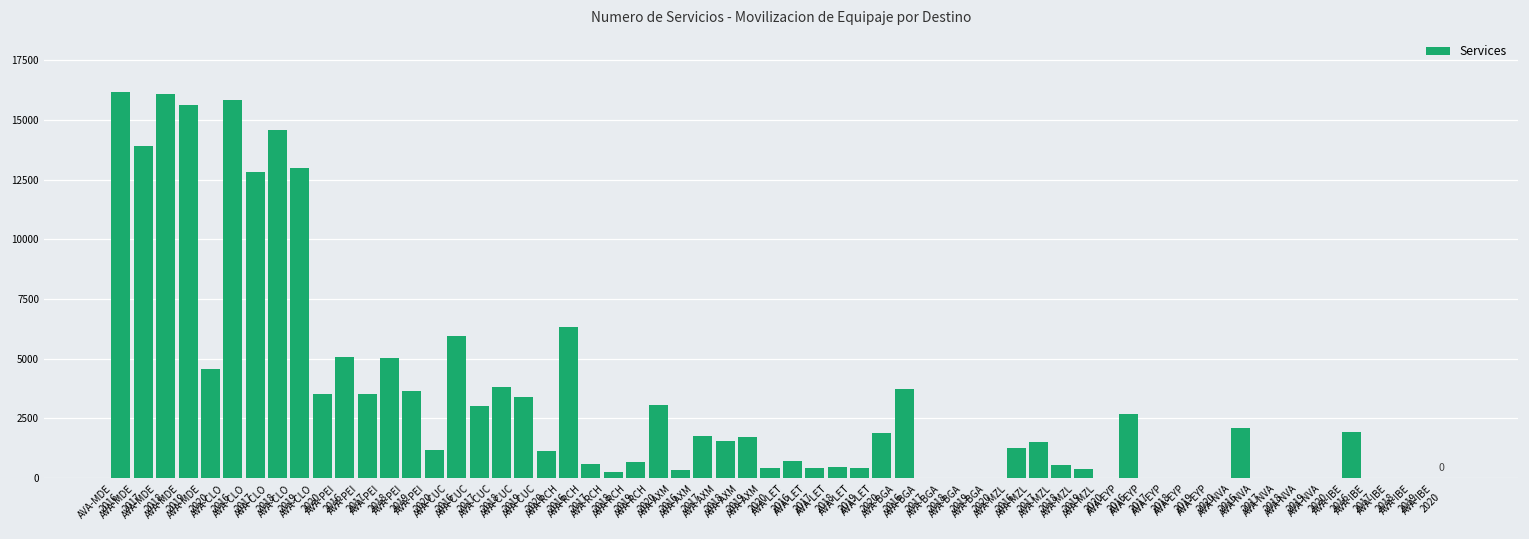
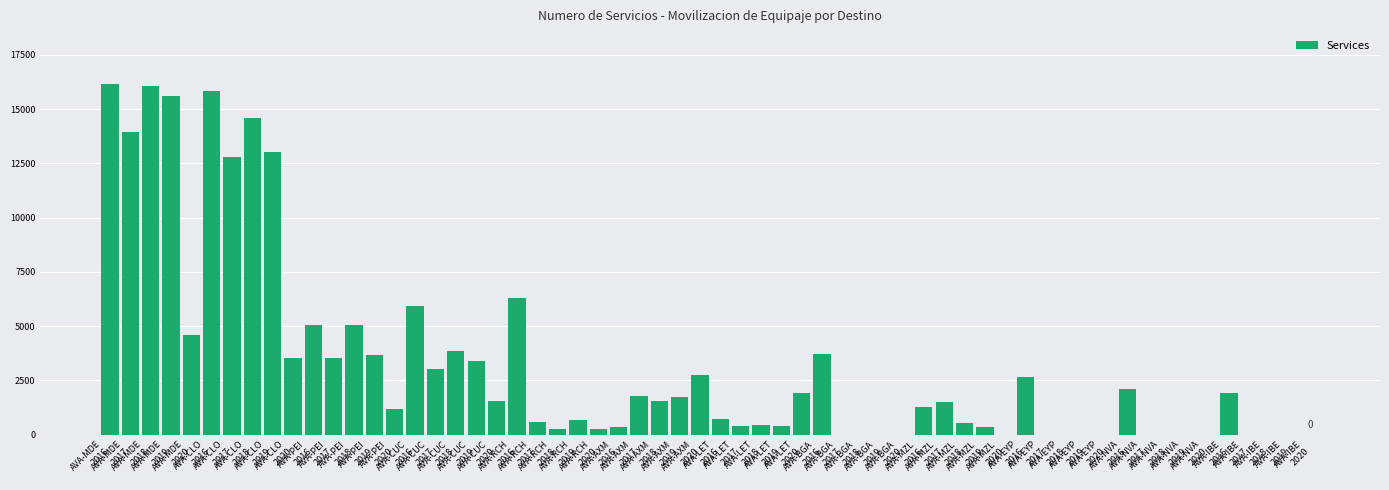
  {
    "AVA-MDE 2016": 16200,
    "AVA-MDE 2017": 13900,
    "AVA-MDE 2018": 16100,
    "AVA-MDE 2019": 15600,
    "AVA-MDE 2020": 4600,
    "AVA-CLO 2016": 15800,
    "AVA-CLO 2017": 12800,
    "AVA-CLO 2018": 14600,
    "AVA-CLO 2019": 13000,
    "AVA-CLO 2020": 3500,
    "AVA-PEI 2016": 5100,
    "AVA-PEI 2017": 3500,
    "AVA-PEI 2018": 5000,
    "AVA-PEI 2019": 3700,
    "AVA-PEI 2020": 1200,
    "AVA-CUC 2016": 5900,
    "AVA-CUC 2017": 3000,
    "AVA-CUC 2018": 3800,
    "AVA-CUC 2019": 3400,
-   "AVA-CUC 2020": 1100,
+   "AVA-CUC 2020": 1600,
    "AVA-RCH 2016": 6300,
    "AVA-RCH 2017": 600,
    "AVA-RCH 2018": 300,
    "AVA-RCH 2019": 700,
-   "AVA-RCH 2020": 3100,
+   "AVA-RCH 2020": 200,
    "AVA-AXM 2016": 300,
    "AVA-AXM 2017": 1800,
    "AVA-AXM 2018": 1500,
    "AVA-AXM 2019": 1700,
-   "AVA-AXM 2020": 400,
+   "AVA-AXM 2020": 2700,
    "AVA-LET 2016": 700,
    "AVA-LET 2017": 400,
    "AVA-LET 2018": 400,
    "AVA-LET 2019": 400,
    "AVA-LET 2020": 1900,
    "AVA-BGA 2016": 3700,
    "AVA-BGA 2017": 0,
    "AVA-BGA 2018": 0,
    "AVA-BGA 2019": 0,
    "AVA-BGA 2020": 0,
    "AVA-MZL 2016": 1300,
    "AVA-MZL 2017": 1500,
    "AVA-MZL 2018": 500,
    "AVA-MZL 2019": 400,
    "AVA-MZL 2020": 0,
    "AVA-EYP 2016": 2700,
    "AVA-EYP 2017": 0,
    "AVA-EYP 2018": 0,
    "AVA-EYP 2019": 0,
    "AVA-EYP 2020": 0,
    "AVA-NVA 2016": 2100,
    "AVA-NVA 2017": 0,
    "AVA-NVA 2018": 0,
    "AVA-NVA 2019": 0,
    "AVA-NVA 2020": 0,
    "AVA-IBE 2016": 1900,
    "AVA-IBE 2017": 0,
    "AVA-IBE 2018": 0
  }
